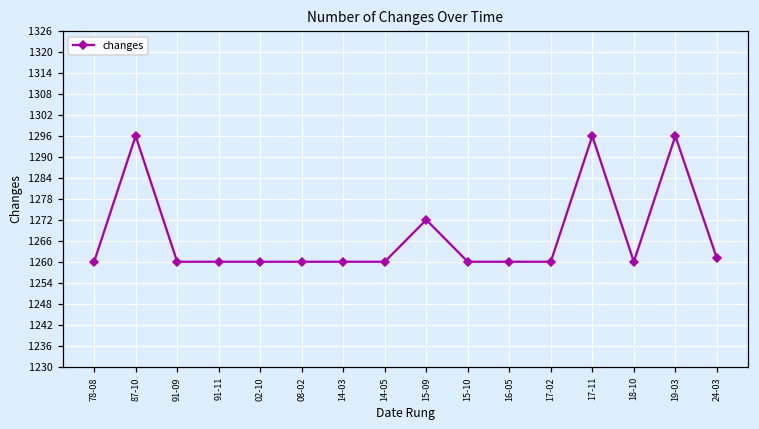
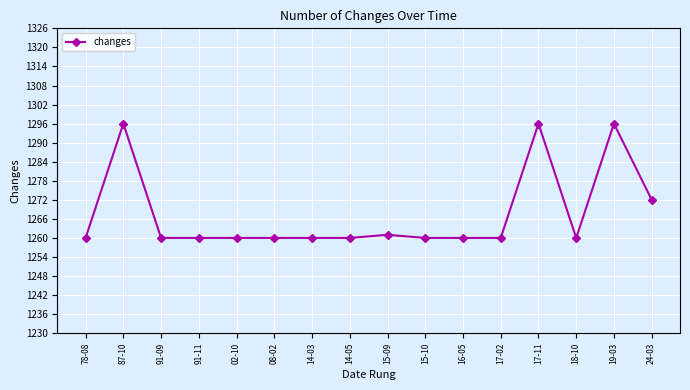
  {
    "78-08": 1260,
    "87-10": 1296,
    "91-09": 1260,
    "91-11": 1260,
    "02-10": 1260,
    "08-02": 1260,
    "14-03": 1260,
    "14-05": 1260,
-   "15-09": 1272,
+   "15-09": 1261,
    "15-10": 1260,
    "16-05": 1260,
    "17-02": 1260,
    "17-11": 1296,
    "18-10": 1260,
    "19-03": 1296,
-   "24-03": 1261
+   "24-03": 1272
  }
